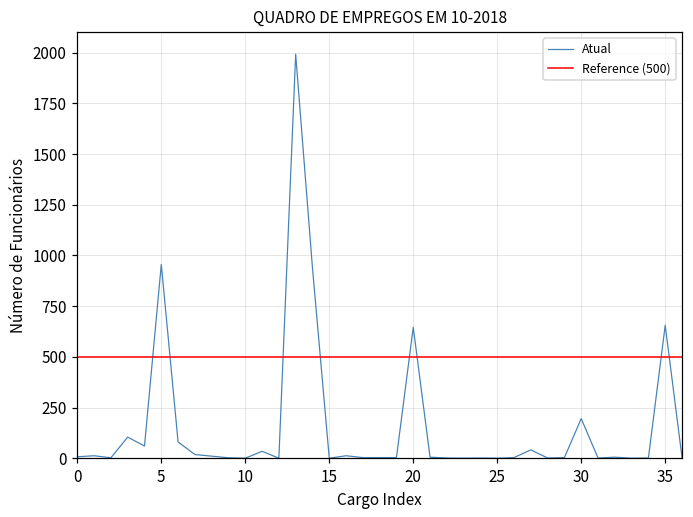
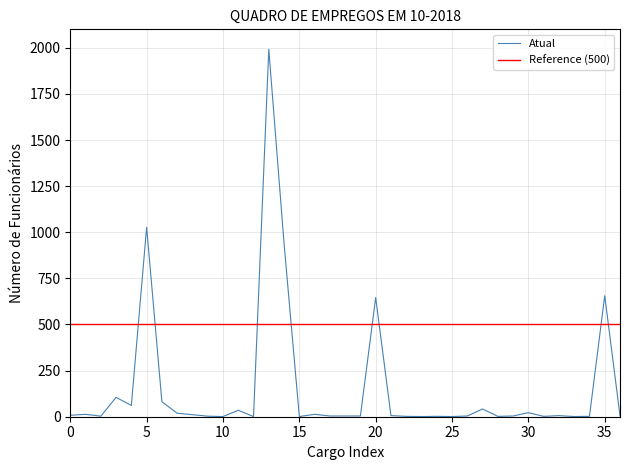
  {
    "0": 10,
-   "5": 960,
+   "5": 1030,
    "10": 0,
    "15": 0,
    "20": 650,
    "25": 0,
-   "30": 200,
+   "30": 20,
    "35": 660
  }
